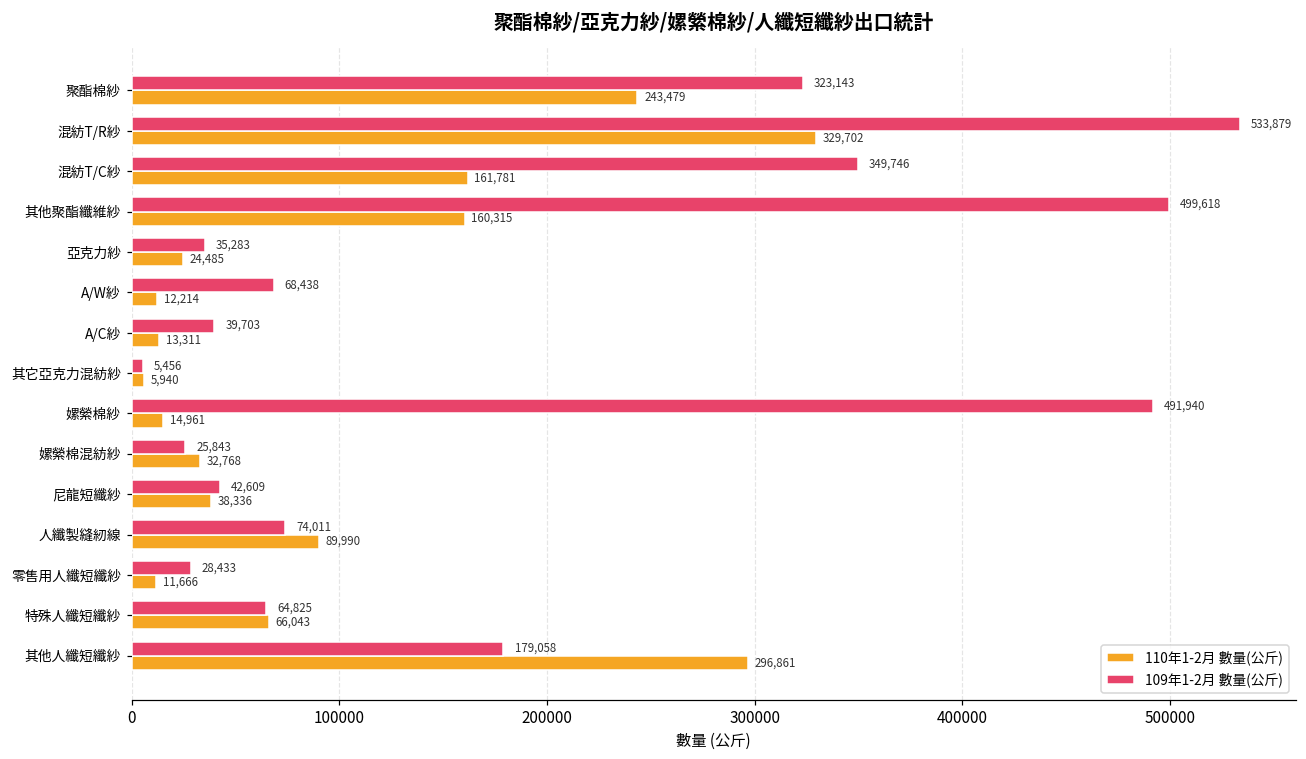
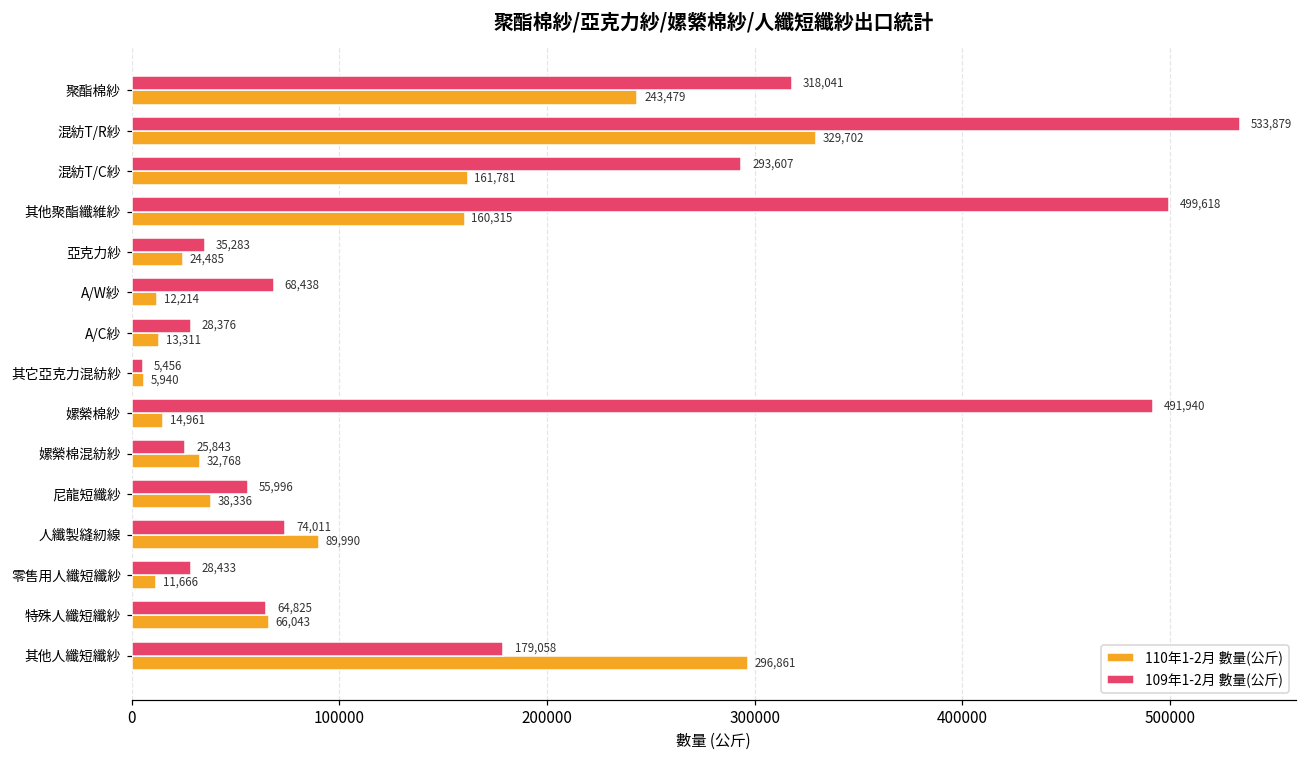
  {
    "110年1-2月 數量(公斤)": {
      "聚酯棉紗": "243,479",
      "混紡T/R紗": "329,702",
      "混紡T/C紗": "161,781",
      "其他聚酯纖維紗": "160,315",
      "亞克力紗": "24,485",
      "A/W紗": "12,214",
      "A/C紗": "13,311",
      "其它亞克力混紡紗": "5,940",
      "嫘縈棉紗": "14,961",
      "嫘縈棉混紡紗": "32,768",
      "尼龍短纖紗": "38,336",
      "人纖製縫紉線": "89,990",
      "零售用人纖短纖紗": "11,666",
      "特殊人纖短纖紗": "66,043",
      "其他人纖短纖紗": "296,861"
    },
    "109年1-2月 數量(公斤)": {
-     "聚酯棉紗": "323,143",
+     "聚酯棉紗": "318,041",
      "混紡T/R紗": "533,879",
-     "混紡T/C紗": "349,746",
+     "混紡T/C紗": "293,607",
      "其他聚酯纖維紗": "499,618",
      "亞克力紗": "35,283",
      "A/W紗": "68,438",
-     "A/C紗": "39,703",
+     "A/C紗": "28,376",
      "其它亞克力混紡紗": "5,456",
      "嫘縈棉紗": "491,940",
      "嫘縈棉混紡紗": "25,843",
-     "尼龍短纖紗": "42,609",
+     "尼龍短纖紗": "55,996",
      "人纖製縫紉線": "74,011",
      "零售用人纖短纖紗": "28,433",
      "特殊人纖短纖紗": "64,825",
      "其他人纖短纖紗": "179,058"
    }
  }
